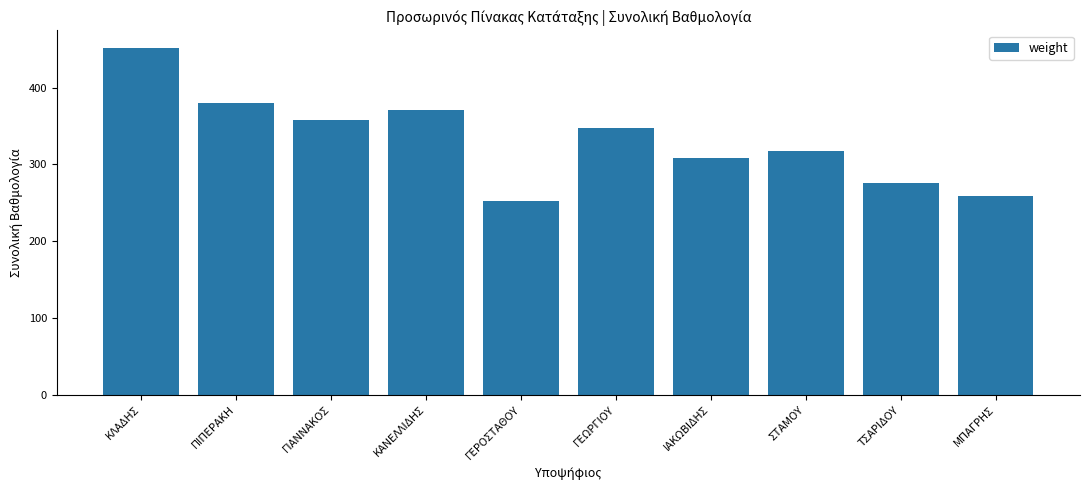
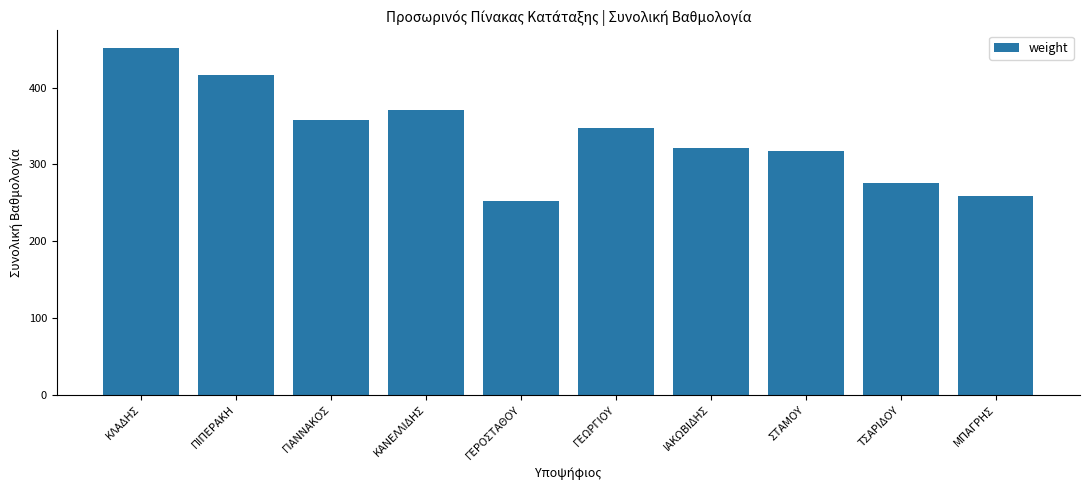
  {
    "ΚΛΑΔΗΣ": 450,
-   "ΠΙΠΕΡΑΚΗ": 380,
+   "ΠΙΠΕΡΑΚΗ": 420,
    "ΓΙΑΝΝΑΚΟΣ": 360,
    "ΚΑΝΕΛΛΙΔΗΣ": 370,
    "ΓΕΡΟΣΤΑΘΟΥ": 250,
    "ΓΕΩΡΓΙΟΥ": 350,
-   "ΙΑΚΩΒΙΔΗΣ": 310,
+   "ΙΑΚΩΒΙΔΗΣ": 320,
    "ΣΤΑΜΟΥ": 320,
    "ΤΣΑΡΙΔΟΥ": 280,
    "ΜΠΑΓΡΗΣ": 260
  }
